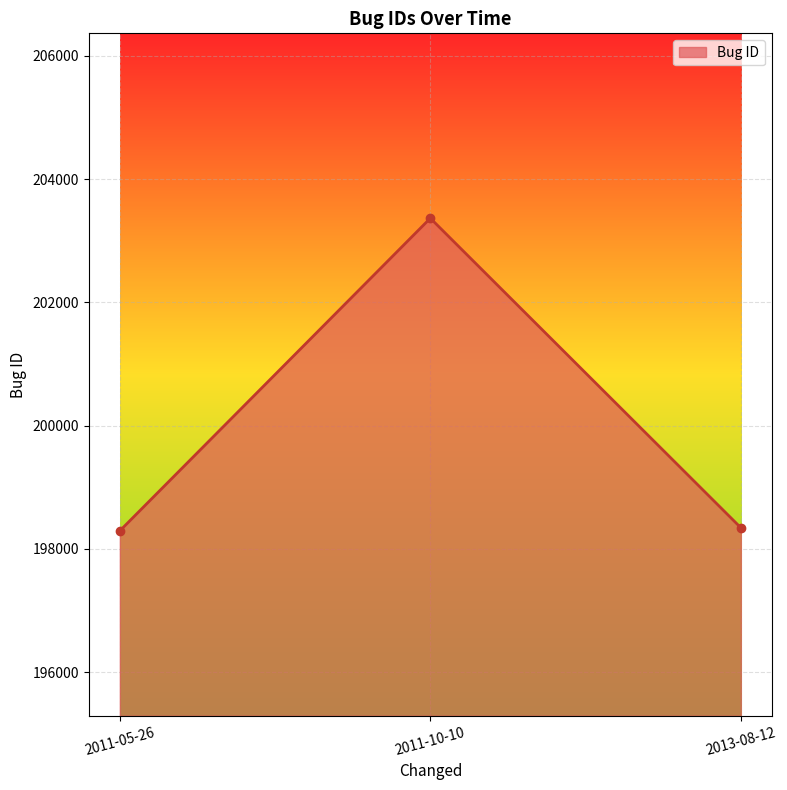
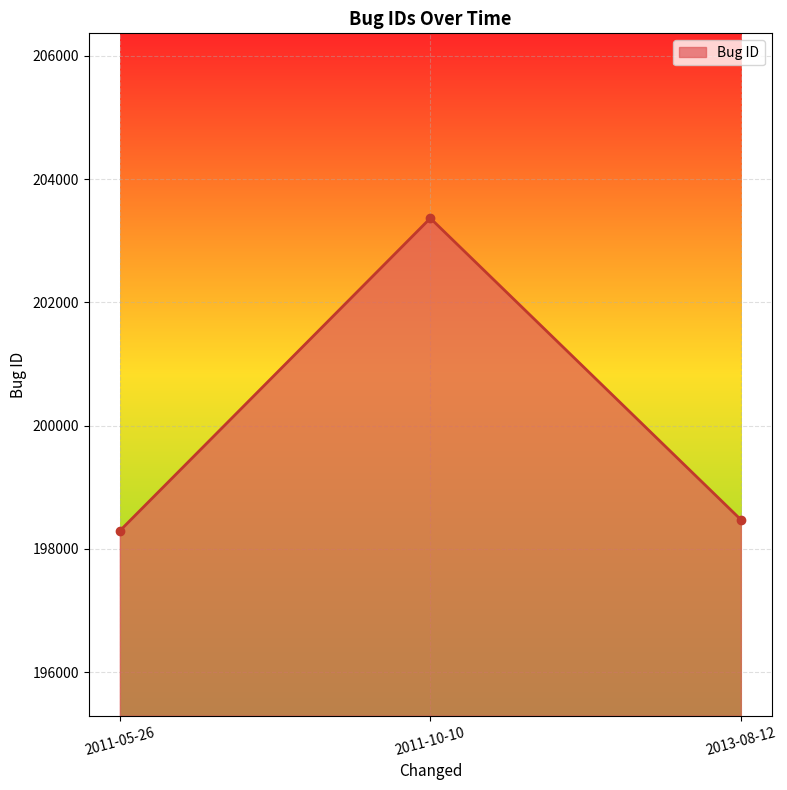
  {
    "2011-05-26": 198300,
    "2011-10-10": 203400,
-   "2013-08-12": 198300
+   "2013-08-12": 198500
  }
